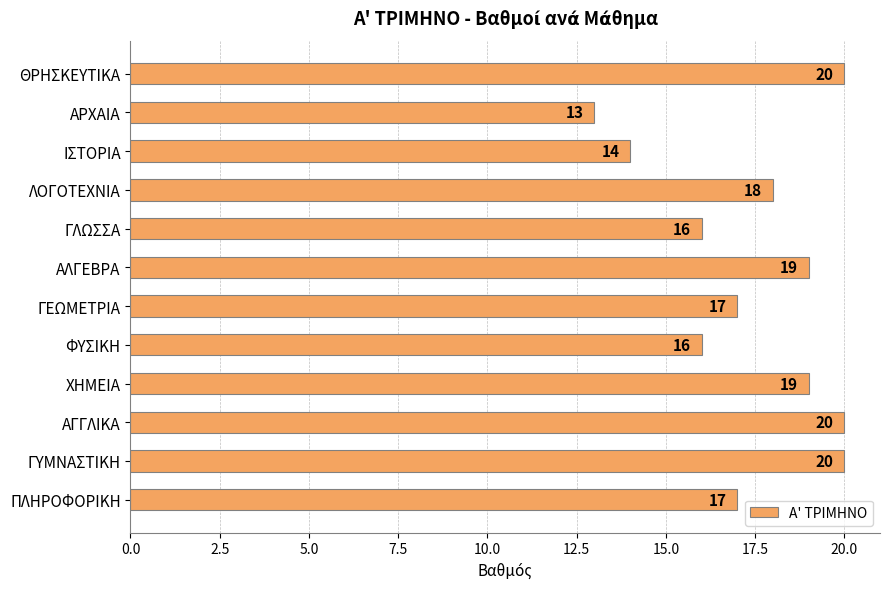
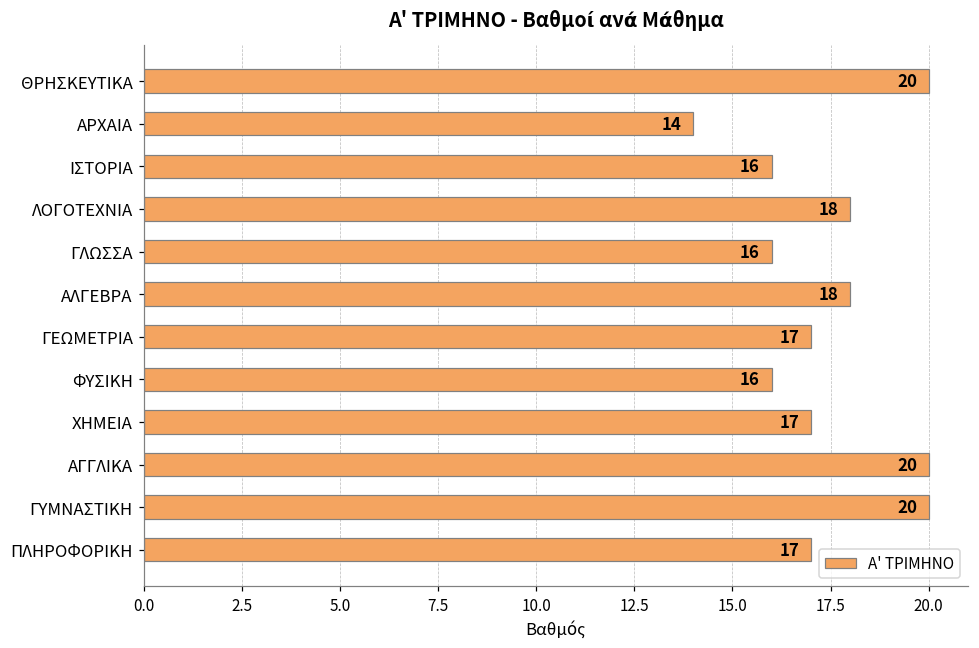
  {
    "ΘΡΗΣΚΕΥΤΙΚΑ": 20,
-   "ΑΡΧΑΙΑ": 13,
-   "ΙΣΤΟΡΙΑ": 14,
+   "ΑΡΧΑΙΑ": 14,
+   "ΙΣΤΟΡΙΑ": 16,
    "ΛΟΓΟΤΕΧΝΙΑ": 18,
    "ΓΛΩΣΣΑ": 16,
-   "ΑΛΓΕΒΡΑ": 19,
+   "ΑΛΓΕΒΡΑ": 18,
    "ΓΕΩΜΕΤΡΙΑ": 17,
    "ΦΥΣΙΚΗ": 16,
-   "ΧΗΜΕΙΑ": 19,
+   "ΧΗΜΕΙΑ": 17,
    "ΑΓΓΛΙΚΑ": 20,
    "ΓΥΜΝΑΣΤΙΚΗ": 20,
    "ΠΛΗΡΟΦΟΡΙΚΗ": 17
  }
